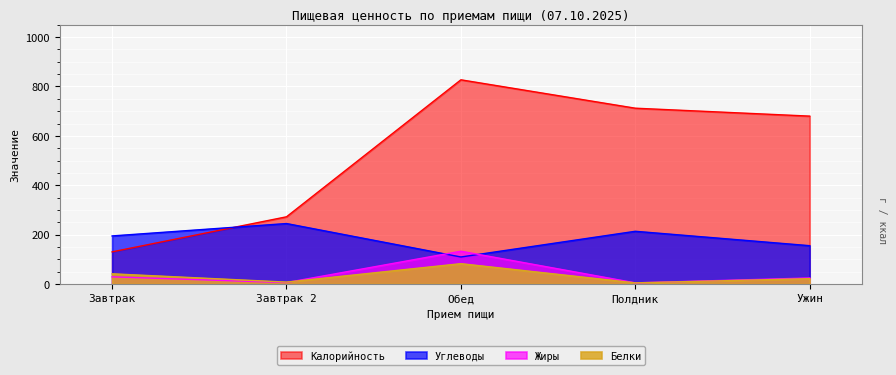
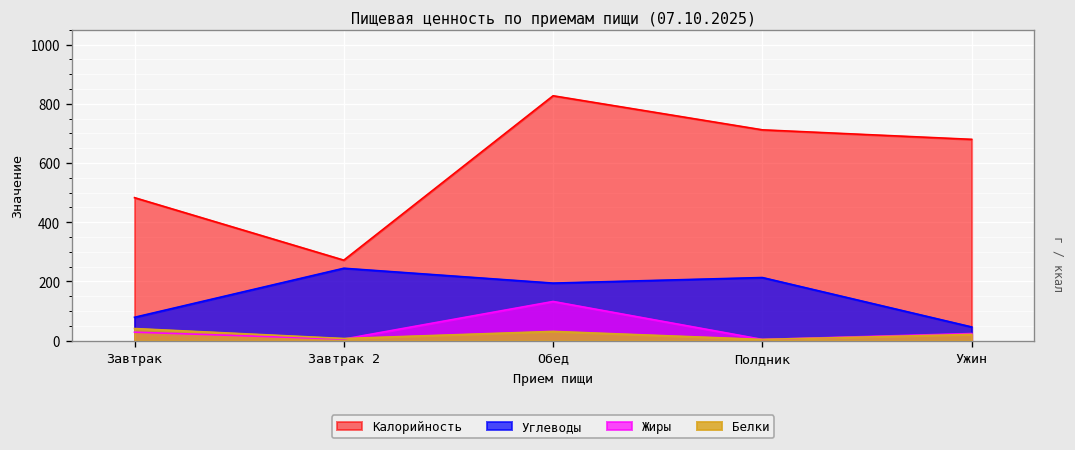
  {
    "Калорийность": {
-     "Завтрак": 130,
+     "Завтрак": 480,
      "Завтрак 2": 270,
      "Обед": 830,
      "Полдник": 710,
      "Ужин": 680
    },
    "Углеводы": {
-     "Завтрак": 190,
+     "Завтрак": 80,
      "Завтрак 2": 240,
-     "Обед": 110,
+     "Обед": 190,
      "Полдник": 210,
-     "Ужин": 160
+     "Ужин": 50
    },
    "Жиры": {
      "Завтрак": 30,
      "Обед": 130
    },
    "Белки": {
      "Завтрак": 40,
-     "Обед": 80
+     "Обед": 30
    }
  }
